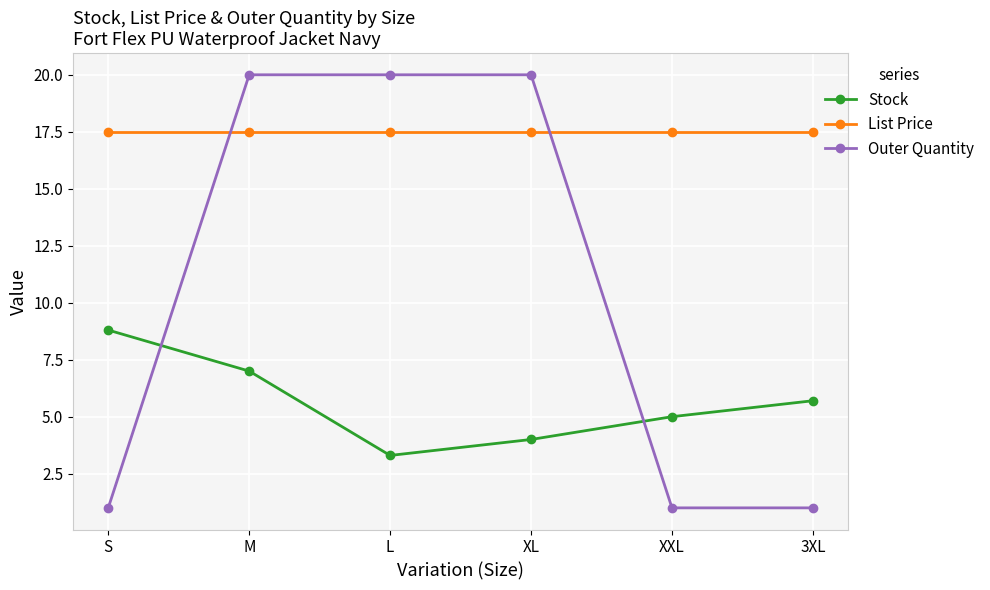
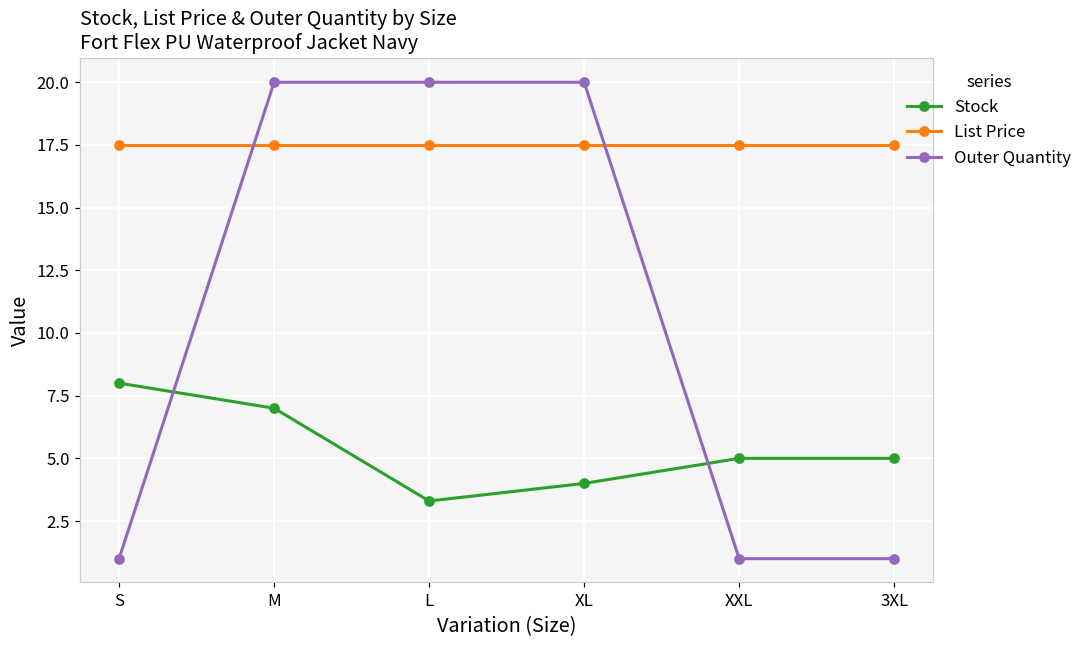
  {
    "Stock": {
-     "S": 8.8,
+     "S": 8.0,
      "M": 7.0,
      "L": 3.3,
      "XL": 4.0,
      "XXL": 5.0,
-     "3XL": 5.7
+     "3XL": 5.0
    },
    "List Price": {
      "S": 17.5,
      "M": 17.5,
      "L": 17.5,
      "XL": 17.5,
      "XXL": 17.5,
      "3XL": 17.5
    },
    "Outer Quantity": {
      "S": 1.0,
      "M": 20.0,
      "L": 20.0,
      "XL": 20.0,
      "XXL": 1.0,
      "3XL": 1.0
    }
  }
